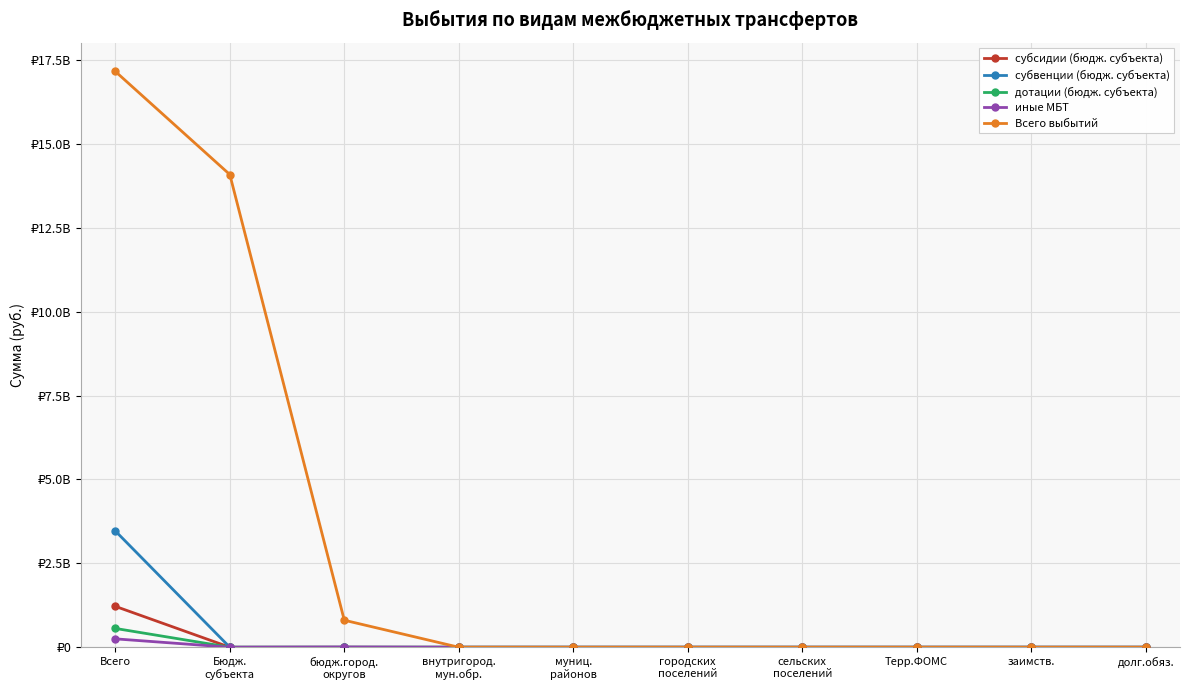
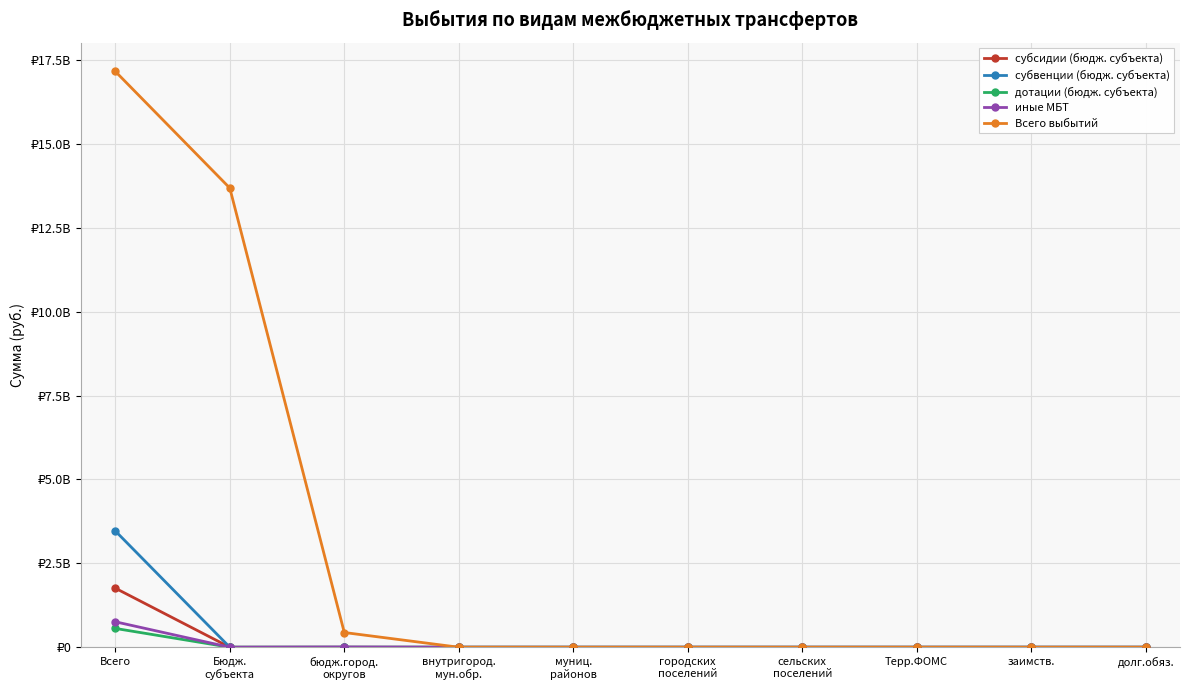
  {
    "субсидии (бюдж. субъекта)": {
-     "Всего": "₽1200000000"
+     "Всего": "₽1800000000"
    },
    "субвенции (бюдж. субъекта)": {
      "Всего": "₽3500000000"
    },
    "дотации (бюдж. субъекта)": {
      "Всего": "₽600000000"
    },
    "иные МБТ": {
-     "Всего": "₽200000000"
+     "Всего": "₽800000000"
    },
    "Всего выбытий": {
      "Всего": "₽17200000000",
-     "Бюдж. субъекта": "₽14100000000",
-     "бюдж.город. округов": "₽800000000"
+     "Бюдж. субъекта": "₽13700000000",
+     "бюдж.город. округов": "₽400000000"
    }
  }
